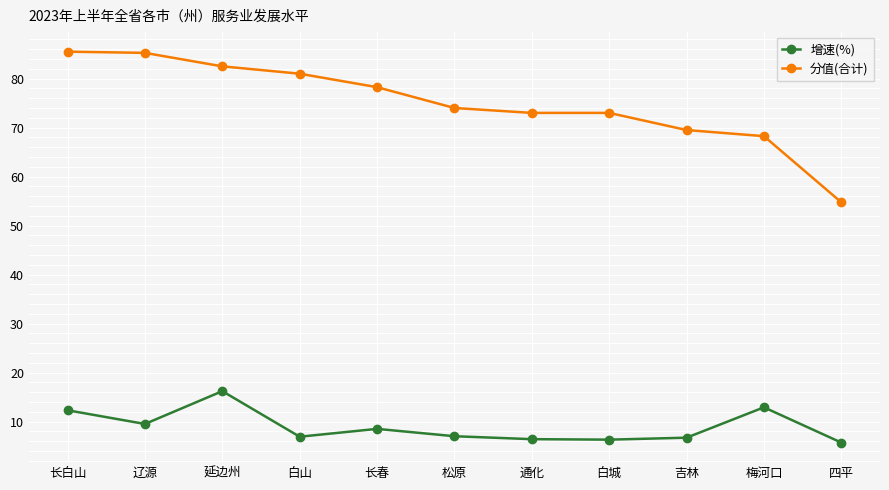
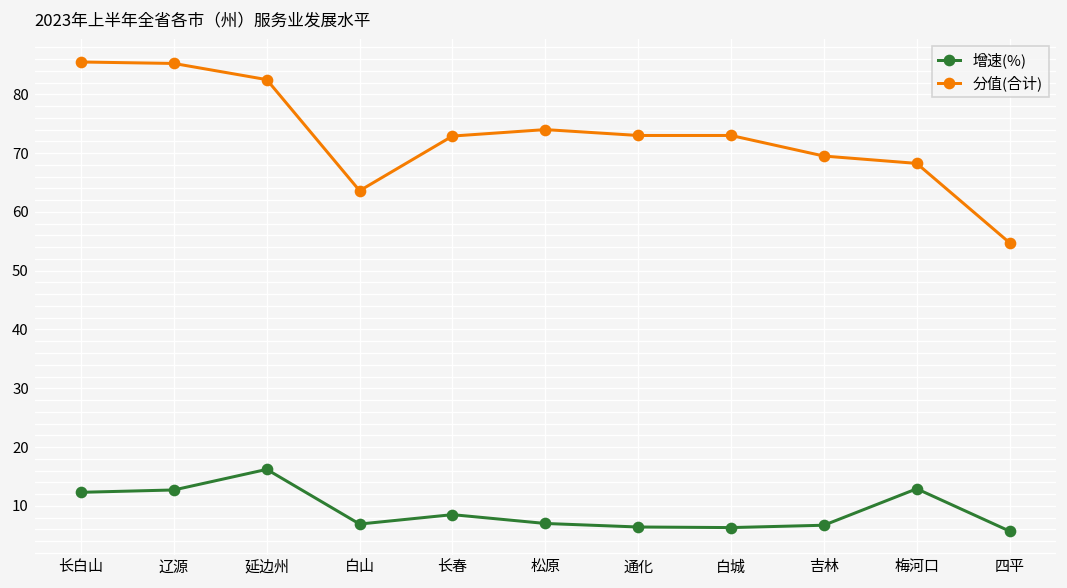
  {
    "增速(%)": {
      "长白山": 12,
-     "辽源": 10,
+     "辽源": 13,
      "延边州": 16,
      "白山": 7,
      "长春": 9,
      "松原": 7,
      "通化": 6,
      "白城": 6,
      "吉林": 7,
      "梅河口": 13,
      "四平": 6
    },
    "分值(合计)": {
      "长白山": 86,
      "辽源": 85,
      "延边州": 83,
-     "白山": 81,
-     "长春": 78,
+     "白山": 64,
+     "长春": 73,
      "松原": 74,
      "通化": 73,
      "白城": 73,
      "吉林": 70,
      "梅河口": 68,
      "四平": 55
    }
  }
